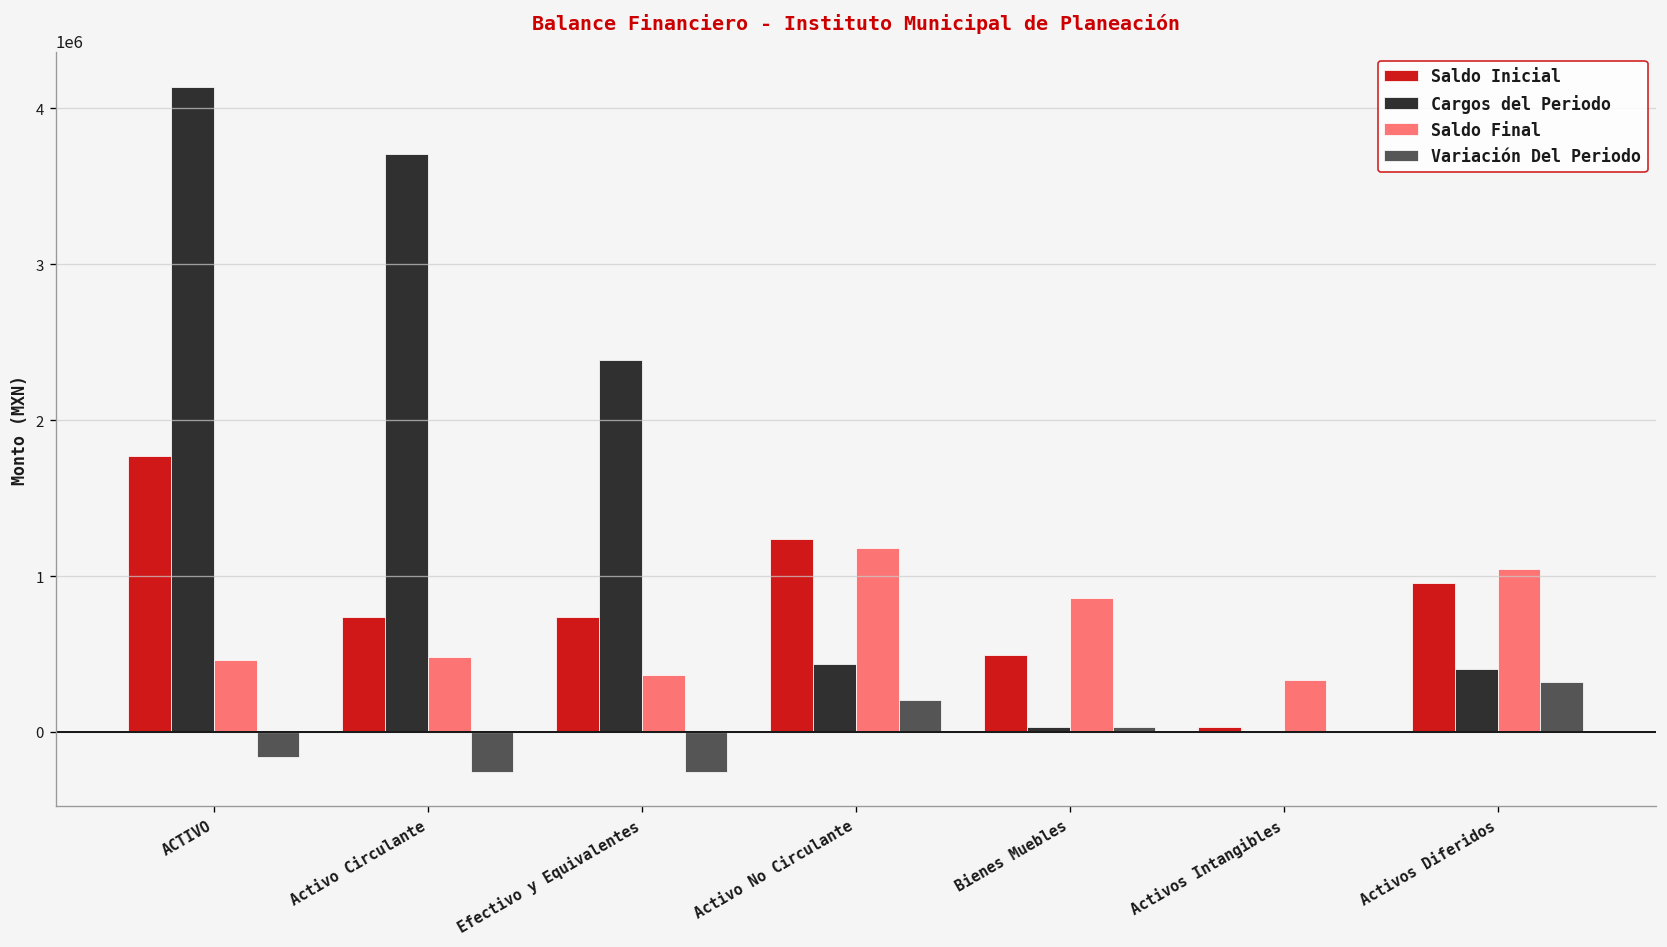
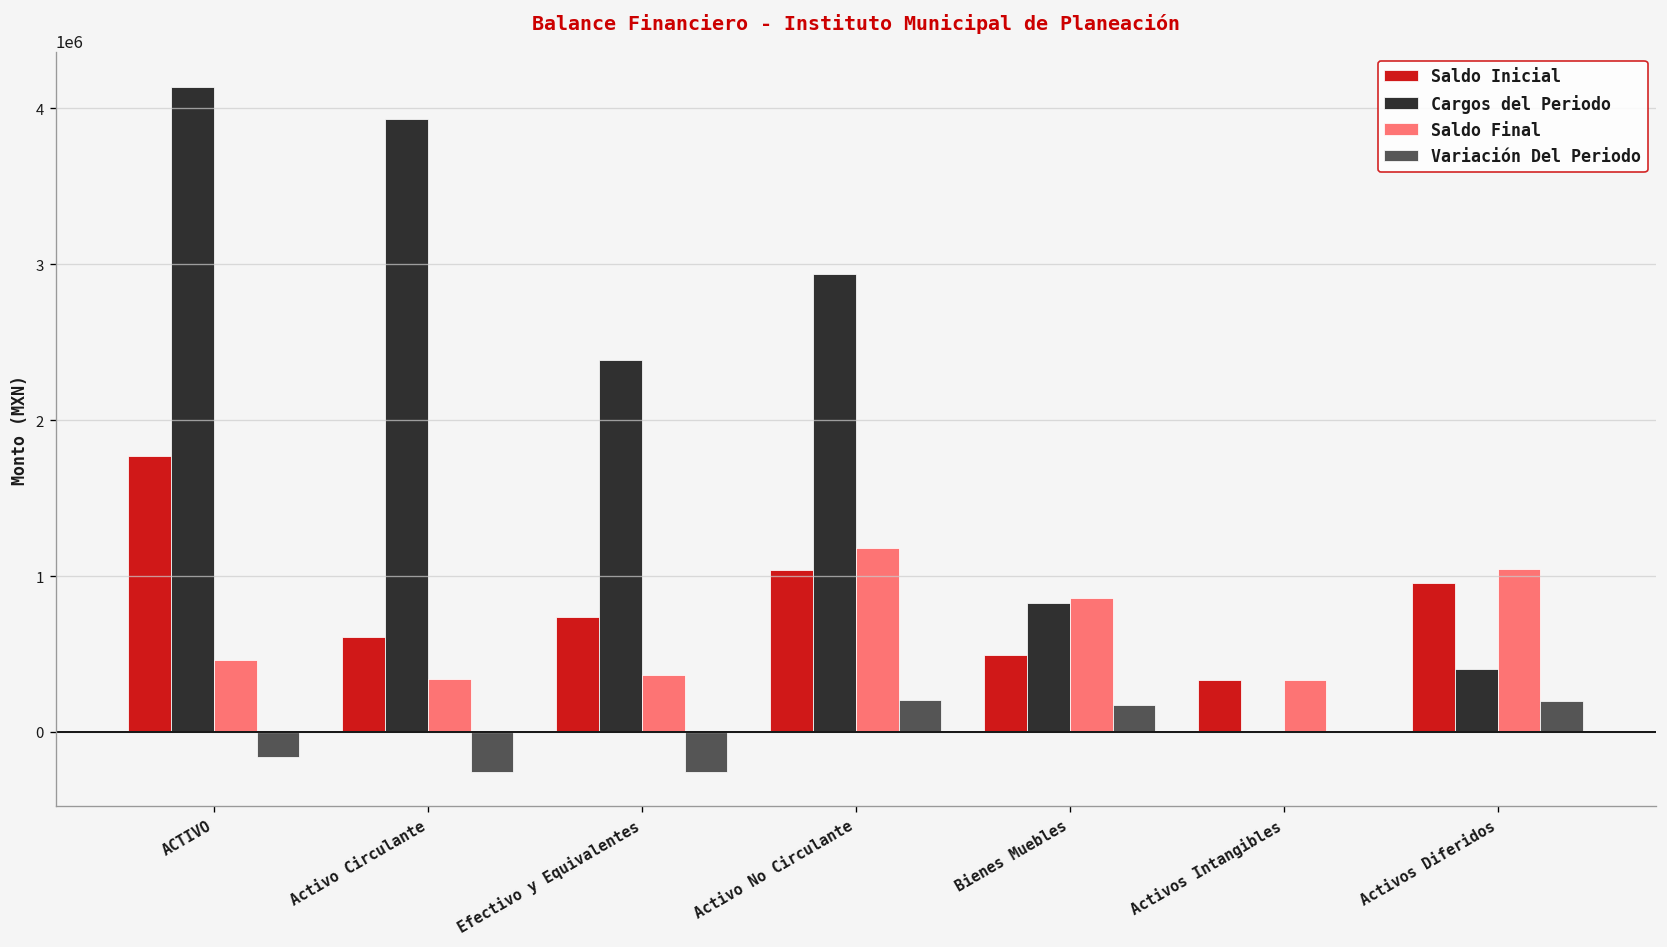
  {
    "Saldo Inicial": {
      "ACTIVO": 1770000,
-     "Activo Circulante": 730000,
+     "Activo Circulante": 610000,
      "Efectivo y Equivalentes": 730000,
-     "Activo No Circulante": 1230000,
+     "Activo No Circulante": 1040000,
      "Bienes Muebles": 490000,
-     "Activos Intangibles": 30000,
+     "Activos Intangibles": 340000,
      "Activos Diferidos": 960000
    },
    "Cargos del Periodo": {
      "ACTIVO": 4140000,
-     "Activo Circulante": 3700000,
+     "Activo Circulante": 3930000,
      "Efectivo y Equivalentes": 2390000,
-     "Activo No Circulante": 430000,
-     "Bienes Muebles": 30000,
+     "Activo No Circulante": 2940000,
+     "Bienes Muebles": 830000,
      "Activos Intangibles": 0,
      "Activos Diferidos": 400000
    },
    "Saldo Final": {
      "ACTIVO": 460000,
-     "Activo Circulante": 480000,
+     "Activo Circulante": 340000,
      "Efectivo y Equivalentes": 370000,
      "Activo No Circulante": 1180000,
      "Bienes Muebles": 860000,
      "Activos Intangibles": 340000,
      "Activos Diferidos": 1050000
    },
    "Variación Del Periodo": {
      "ACTIVO": -160000,
      "Activo Circulante": -260000,
      "Efectivo y Equivalentes": -260000,
      "Activo No Circulante": 210000,
-     "Bienes Muebles": 30000,
+     "Bienes Muebles": 170000,
      "Activos Intangibles": 0,
-     "Activos Diferidos": 320000
+     "Activos Diferidos": 200000
    }
  }
